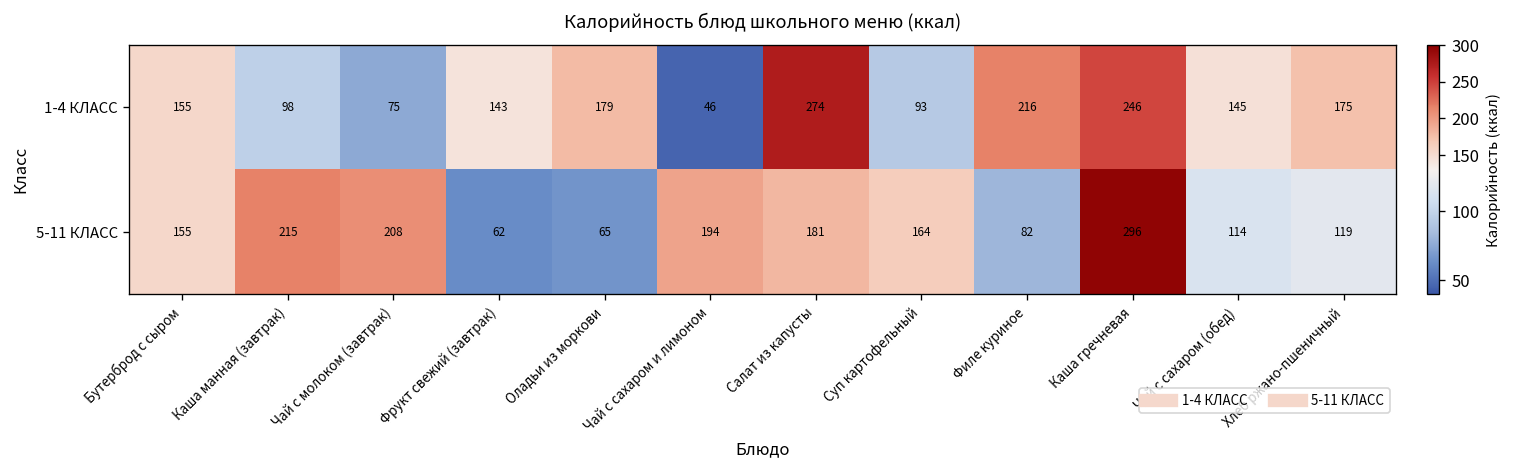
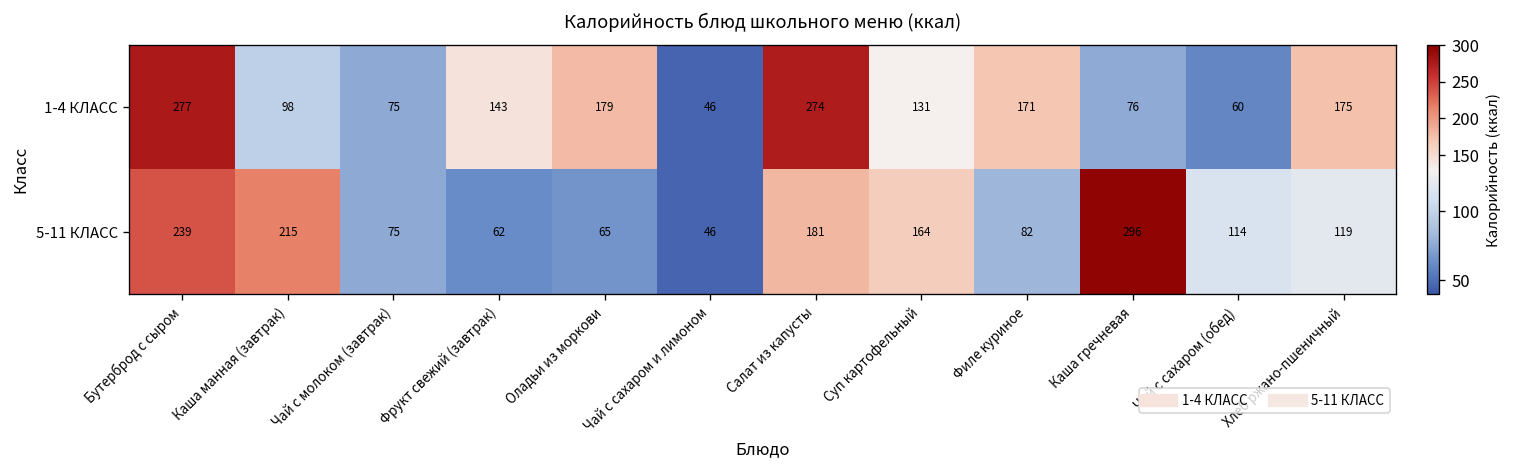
  {
    "1-4 КЛАСС": {
-     "Бутерброд с сыром": 155,
+     "Бутерброд с сыром": 277,
      "Каша манная (завтрак)": 98,
      "Чай с молоком (завтрак)": 75,
      "Фрукт свежий (завтрак)": 143,
      "Оладьи из моркови": 179,
      "Чай с сахаром и лимоном": 46,
      "Салат из капусты": 274,
-     "Суп картофельный": 93,
-     "Филе куриное": 216,
-     "Каша гречневая": 246,
-     "Чай с сахаром (обед)": 145,
+     "Суп картофельный": 131,
+     "Филе куриное": 171,
+     "Каша гречневая": 76,
+     "Чай с сахаром (обед)": 60,
      "Хлеб ржано-пшеничный": 175
    },
    "5-11 КЛАСС": {
-     "Бутерброд с сыром": 155,
+     "Бутерброд с сыром": 239,
      "Каша манная (завтрак)": 215,
-     "Чай с молоком (завтрак)": 208,
+     "Чай с молоком (завтрак)": 75,
      "Фрукт свежий (завтрак)": 62,
      "Оладьи из моркови": 65,
-     "Чай с сахаром и лимоном": 194,
+     "Чай с сахаром и лимоном": 46,
      "Салат из капусты": 181,
      "Суп картофельный": 164,
      "Филе куриное": 82,
      "Каша гречневая": 296,
      "Чай с сахаром (обед)": 114,
      "Хлеб ржано-пшеничный": 119
    }
  }
